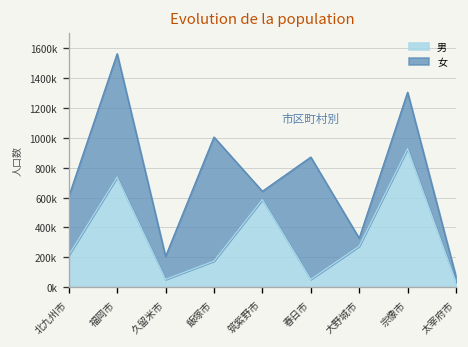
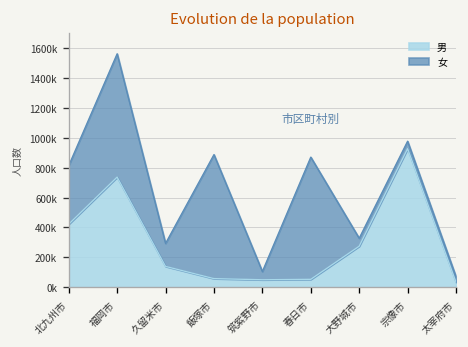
  {
    "男": {
-     "北九州市": 210000,
+     "北九州市": 420000,
      "福岡市": 740000,
-     "久留米市": 50000,
-     "飯塚市": 180000,
-     "筑紫野市": 590000,
+     "久留米市": 140000,
+     "飯塚市": 60000,
+     "筑紫野市": 50000,
      "春日市": 50000,
      "大野城市": 270000,
      "宗像市": 930000,
      "太宰府市": 30000
    },
    "女": {
      "北九州市": 390000,
      "福岡市": 820000,
      "久留米市": 150000,
      "飯塚市": 830000,
      "筑紫野市": 60000,
      "春日市": 820000,
      "大野城市": 50000,
-     "宗像市": 380000,
+     "宗像市": 50000,
      "太宰府市": 40000
    }
  }
